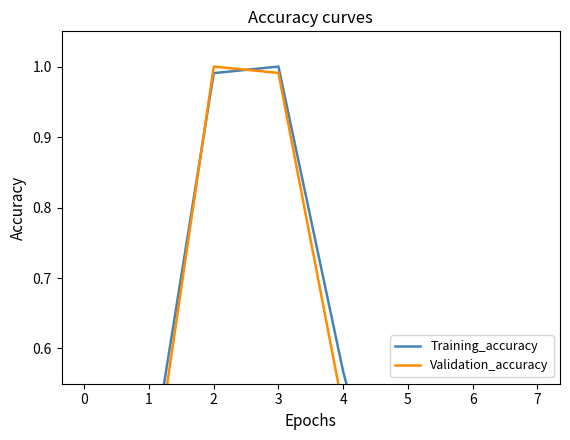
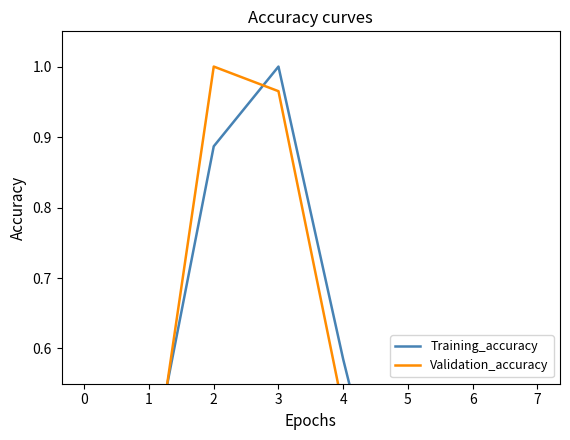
  {
    "Training_accuracy": {
-     "2": 0.99,
+     "2": 0.89,
      "3": 1.00,
-     "4": 0.57
+     "4": 0.58
    },
    "Validation_accuracy": {
      "2": 1.00,
-     "3": 0.99
+     "3": 0.97
    }
  }
